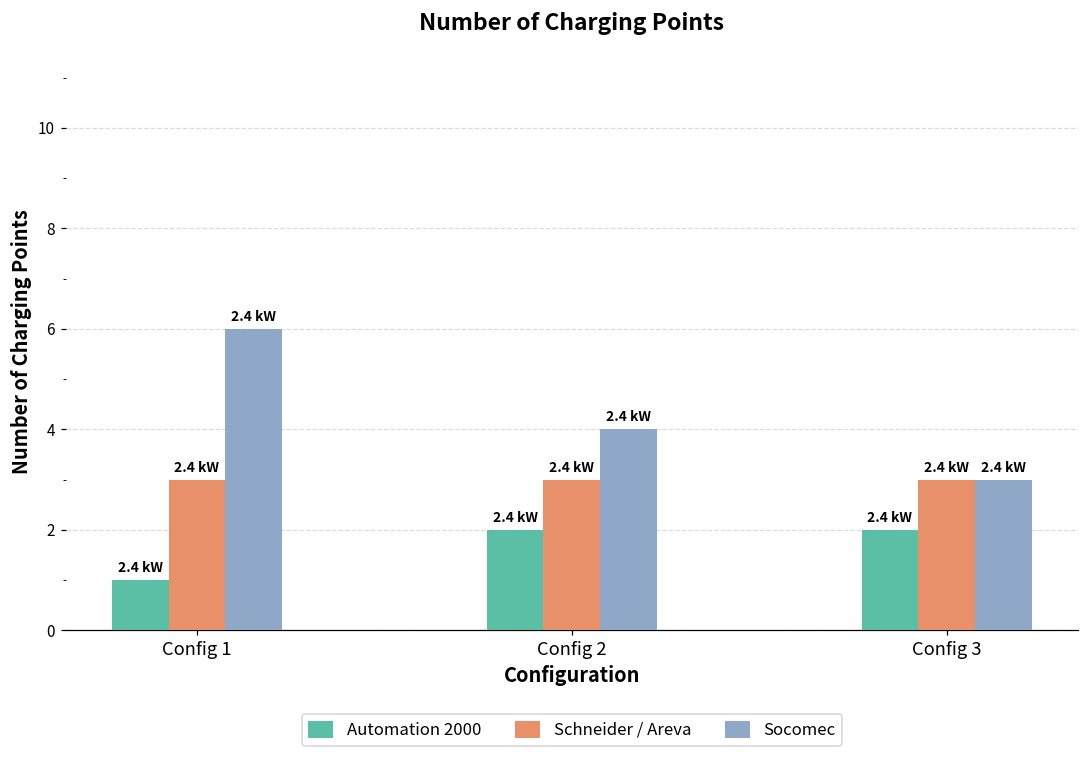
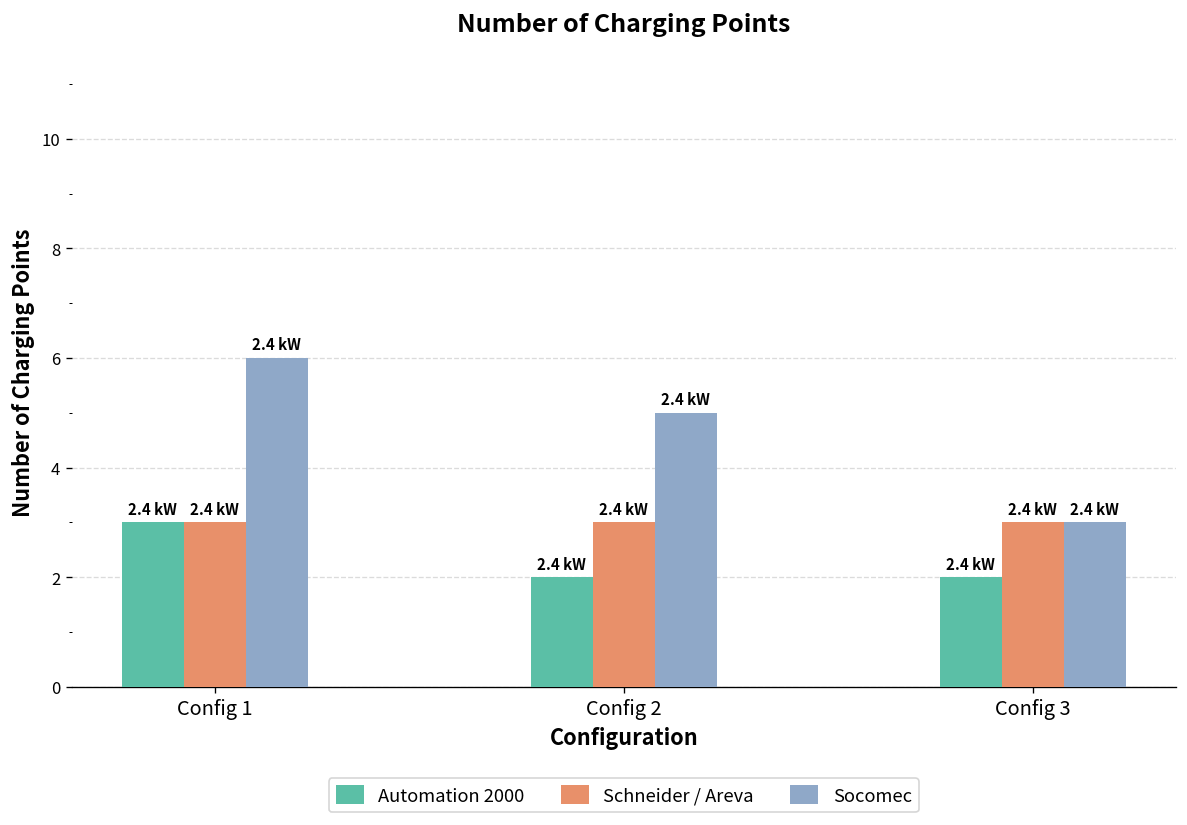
  {
    "Automation 2000": {
-     "Config 1": 1
+     "Config 1": 3
    },
    "Socomec": {
-     "Config 2": 4
+     "Config 2": 5
    }
  }
